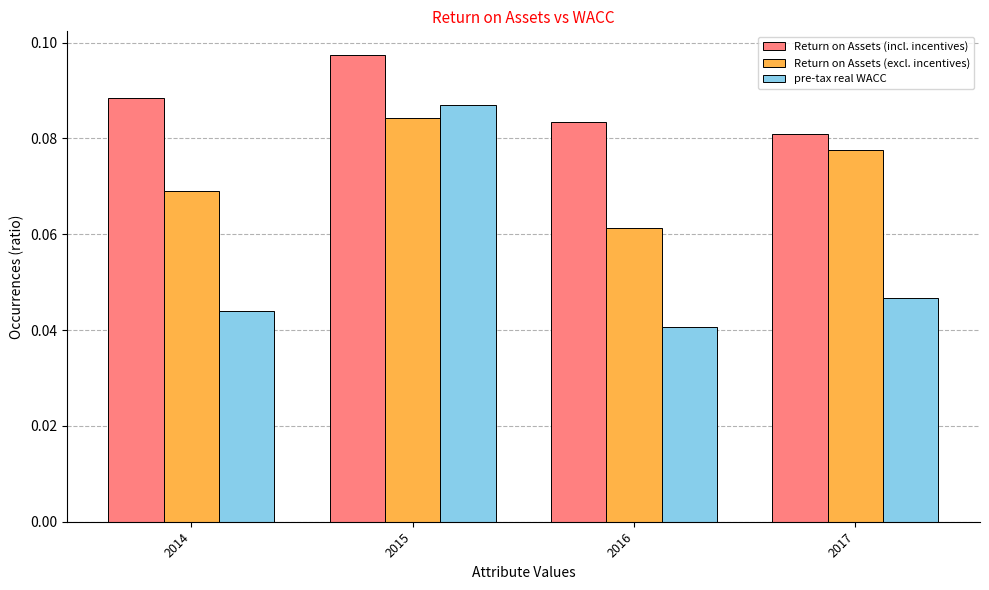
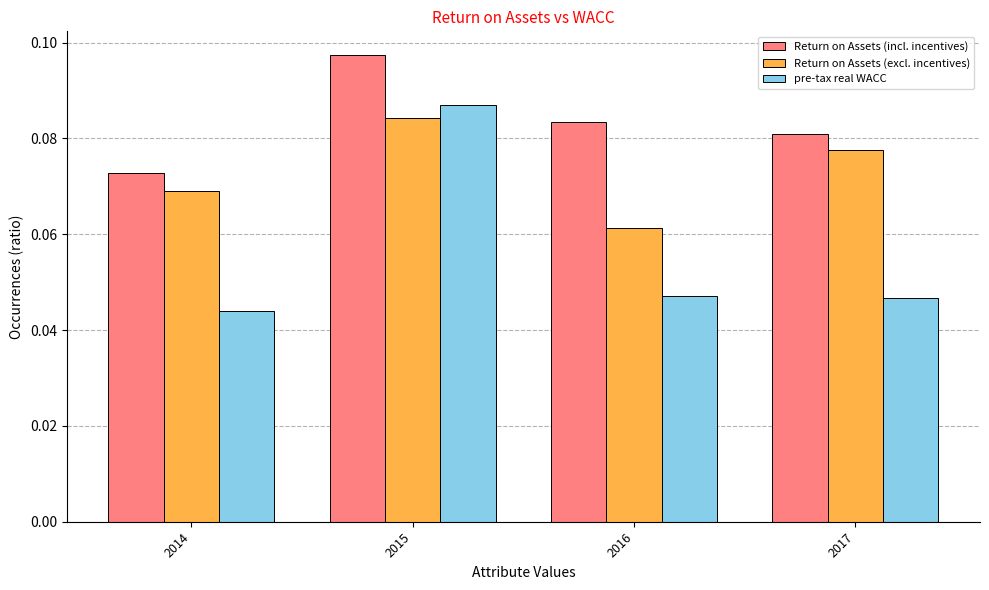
  {
    "Return on Assets (incl. incentives)": {
-     "2014": 0.088,
+     "2014": 0.073,
      "2015": 0.097,
      "2016": 0.083,
      "2017": 0.081
    },
    "Return on Assets (excl. incentives)": {
      "2014": 0.069,
      "2015": 0.084,
      "2016": 0.061,
      "2017": 0.078
    },
    "pre-tax real WACC": {
      "2014": 0.044,
      "2015": 0.087,
-     "2016": 0.041,
+     "2016": 0.047,
      "2017": 0.047
    }
  }
